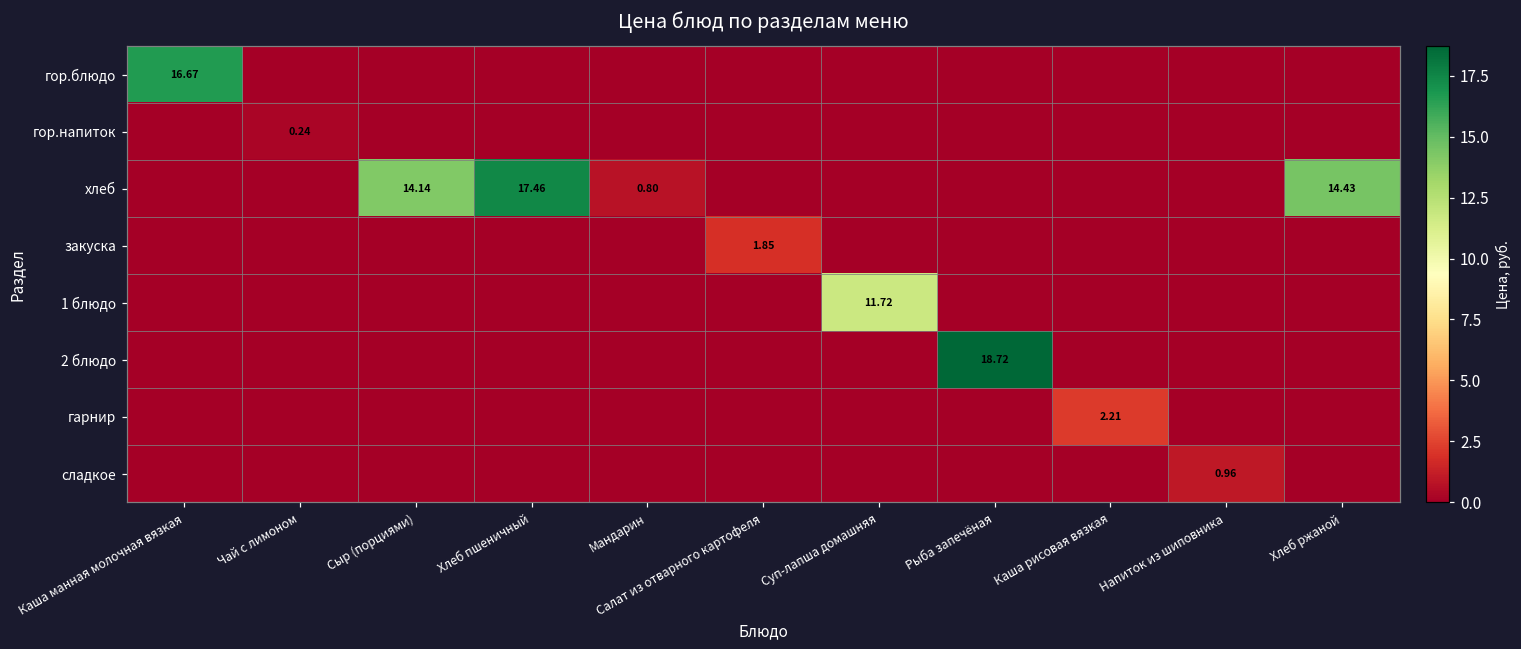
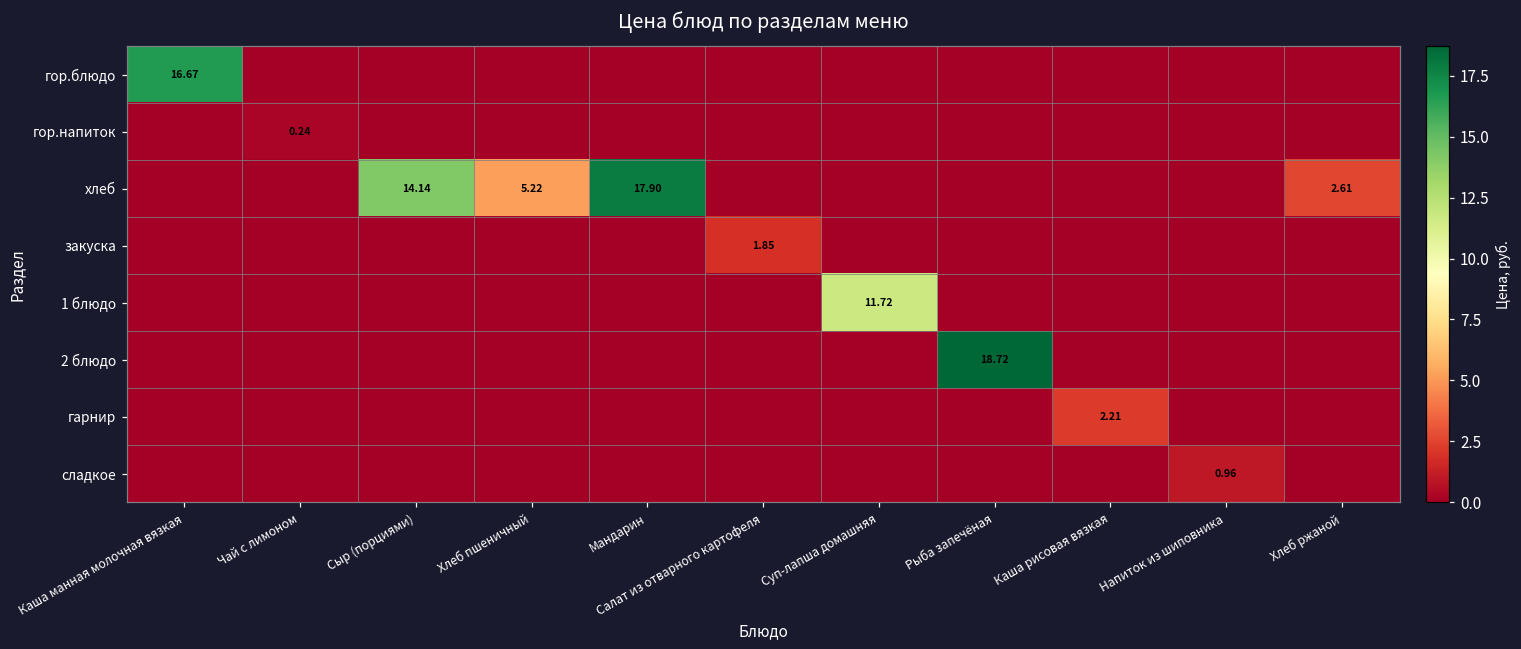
  {
    "гор.блюдо": {
      "Каша манная молочная вязкая": 16.67
    },
    "гор.напиток": {
      "Чай с лимоном": 0.24
    },
    "хлеб": {
      "Сыр (порциями)": 14.14,
-     "Хлеб пшеничный": 17.46,
-     "Мандарин": 0.80,
-     "Хлеб ржаной": 14.43
+     "Хлеб пшеничный": 5.22,
+     "Мандарин": 17.90,
+     "Хлеб ржаной": 2.61
    },
    "закуска": {
      "Салат из отварного картофеля": 1.85
    },
    "1 блюдо": {
      "Суп-лапша домашняя": 11.72
    },
    "2 блюдо": {
      "Рыба запечёная": 18.72
    },
    "гарнир": {
      "Каша рисовая вязкая": 2.21
    },
    "сладкое": {
      "Напиток из шиповника": 0.96
    }
  }
